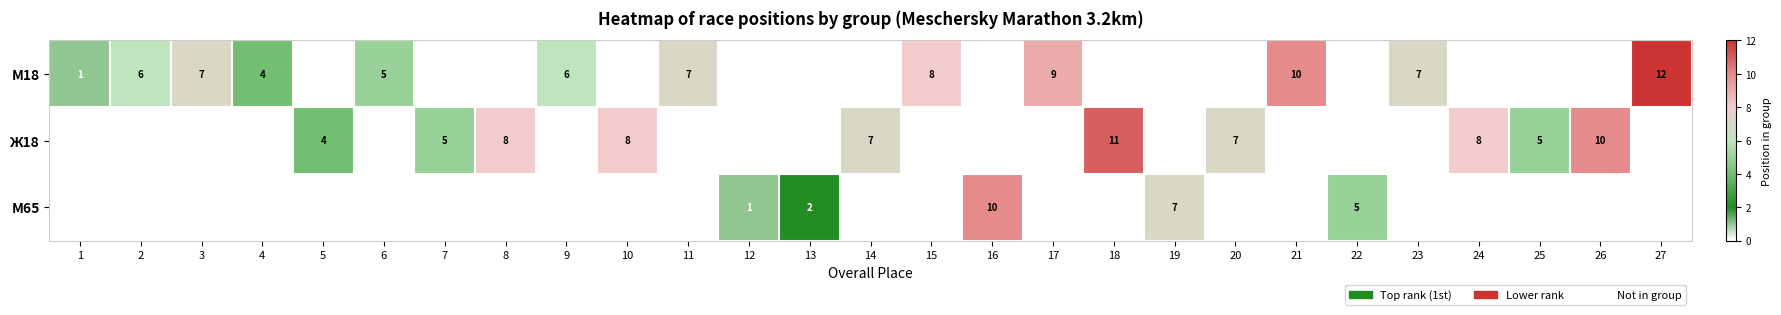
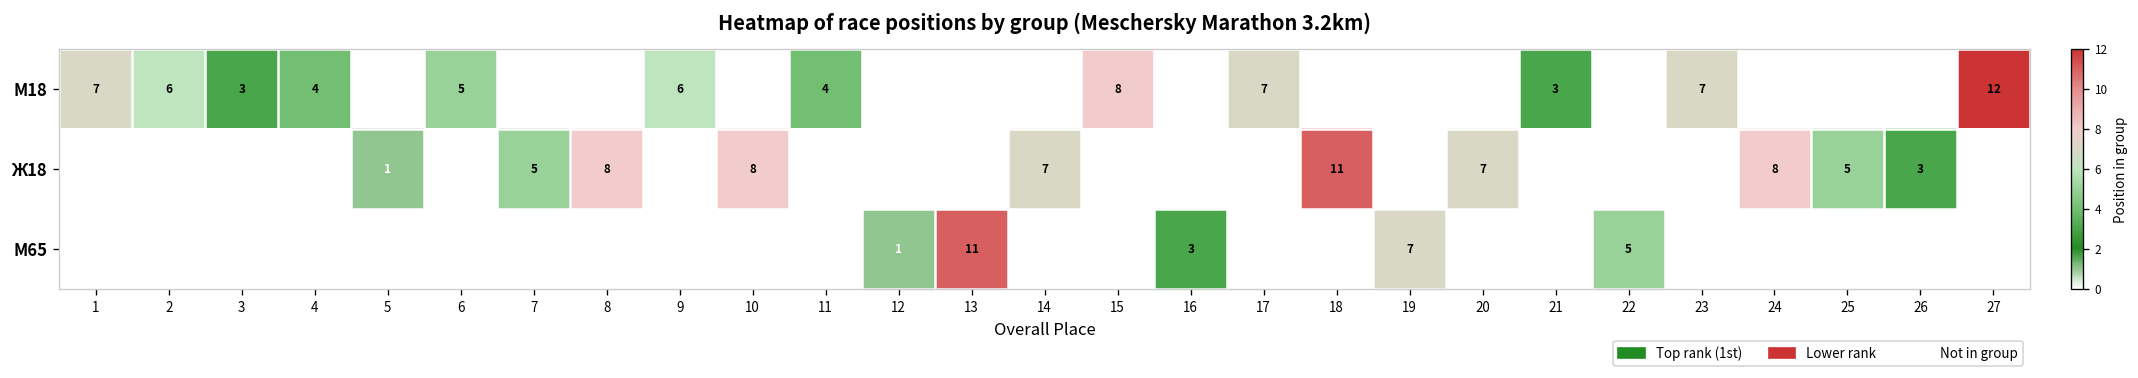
  {
    "М18": {
-     "1": 1,
+     "1": 7,
      "2": 6,
-     "3": 7,
+     "3": 3,
      "4": 4,
      "6": 5,
      "9": 6,
-     "11": 7,
+     "11": 4,
      "15": 8,
-     "17": 9,
-     "21": 10,
+     "17": 7,
+     "21": 3,
      "23": 7,
      "27": 12
    },
    "Ж18": {
-     "5": 4,
+     "5": 1,
      "7": 5,
      "8": 8,
      "10": 8,
      "14": 7,
      "18": 11,
      "20": 7,
      "24": 8,
      "25": 5,
-     "26": 10
+     "26": 3
    },
    "М65": {
      "12": 1,
-     "13": 2,
-     "16": 10,
+     "13": 11,
+     "16": 3,
      "19": 7,
      "22": 5
    }
  }
